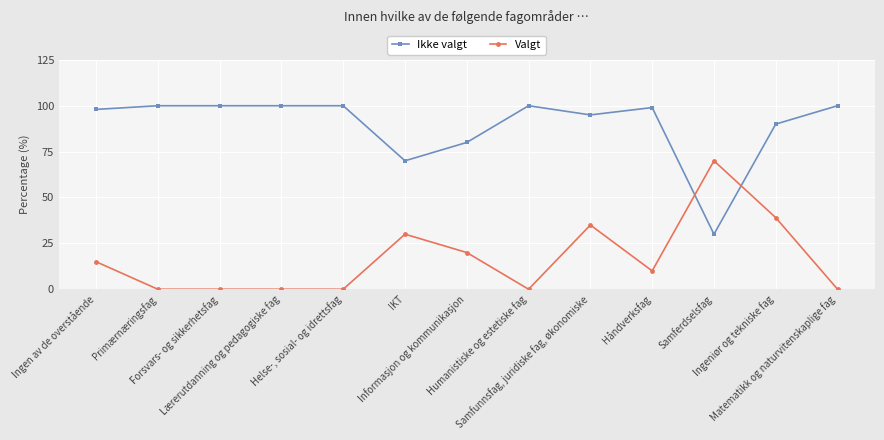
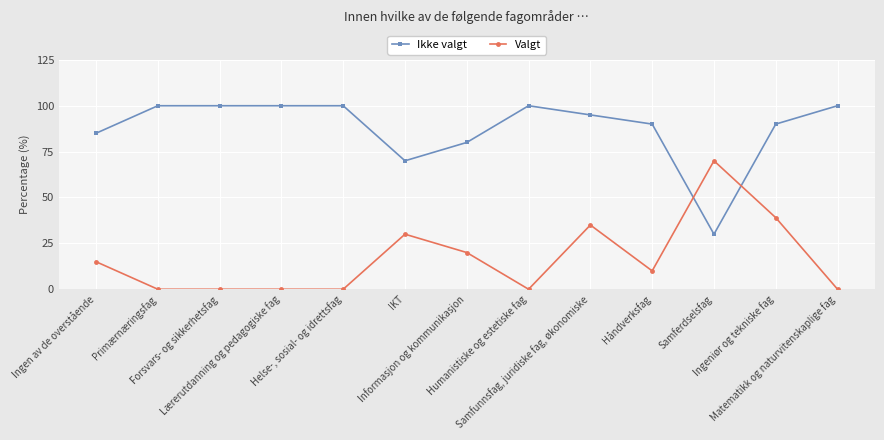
  {
    "Ikke valgt": {
-     "Ingen av de overstående": 98,
+     "Ingen av de overstående": 85,
      "Primærnæringsfag": 100,
      "Forsvars- og sikkerhetsfag": 100,
      "Lærerutdanning og pedagogiske fag": 100,
      "Helse-, sosial- og idrettsfag": 100,
      "IKT": 70,
      "Informasjon og kommunikasjon": 80,
      "Humanistiske og estetiske fag": 100,
      "Samfunnsfag, juridiske fag, økonomiske": 95,
-     "Håndverksfag": 99,
+     "Håndverksfag": 90,
      "Samferdselsfag": 30,
      "Ingeniør og tekniske fag": 90,
      "Matematikk og naturvitenskaplige fag": 100
    },
    "Valgt": {
      "Ingen av de overstående": 15,
      "Primærnæringsfag": 0,
      "Forsvars- og sikkerhetsfag": 0,
      "Lærerutdanning og pedagogiske fag": 0,
      "Helse-, sosial- og idrettsfag": 0,
      "IKT": 30,
      "Informasjon og kommunikasjon": 20,
      "Humanistiske og estetiske fag": 0,
      "Samfunnsfag, juridiske fag, økonomiske": 35,
      "Håndverksfag": 10,
      "Samferdselsfag": 70,
      "Ingeniør og tekniske fag": 39,
      "Matematikk og naturvitenskaplige fag": 0
    }
  }
